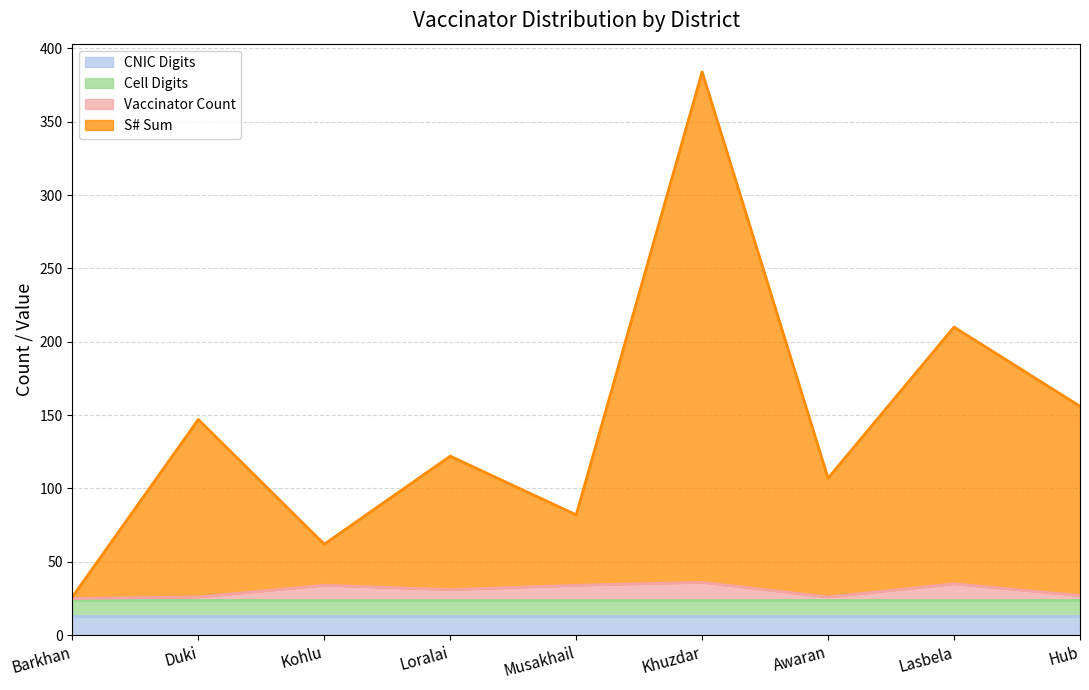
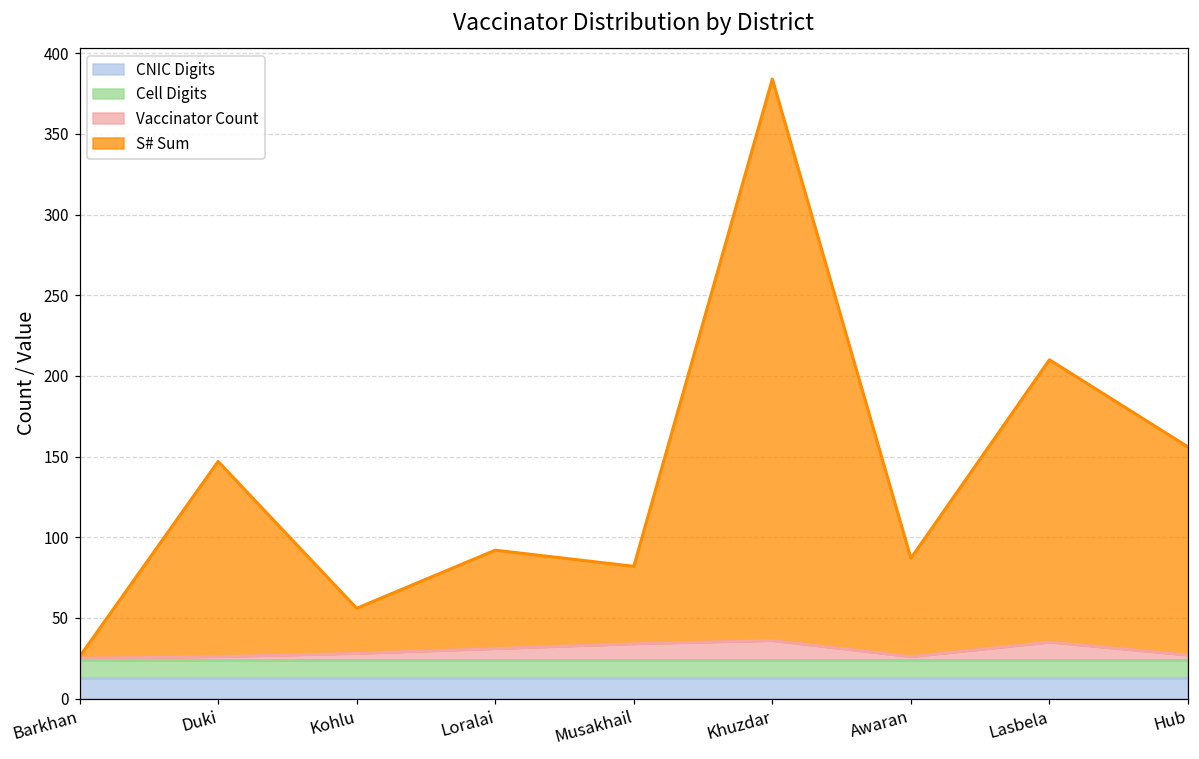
  {
    "CNIC Digits": {
      "Barkhan": 13,
      "Duki": 13,
      "Kohlu": 13,
      "Loralai": 13,
      "Musakhail": 13,
      "Khuzdar": 13,
      "Awaran": 13,
      "Lasbela": 13,
      "Hub": 13
    },
    "Vaccinator Count": {
-     "Kohlu": 34
+     "Kohlu": 28
    },
    "S# Sum": {
      "Kohlu": 28,
-     "Loralai": 91,
-     "Awaran": 81
+     "Loralai": 61,
+     "Awaran": 61
    }
  }
